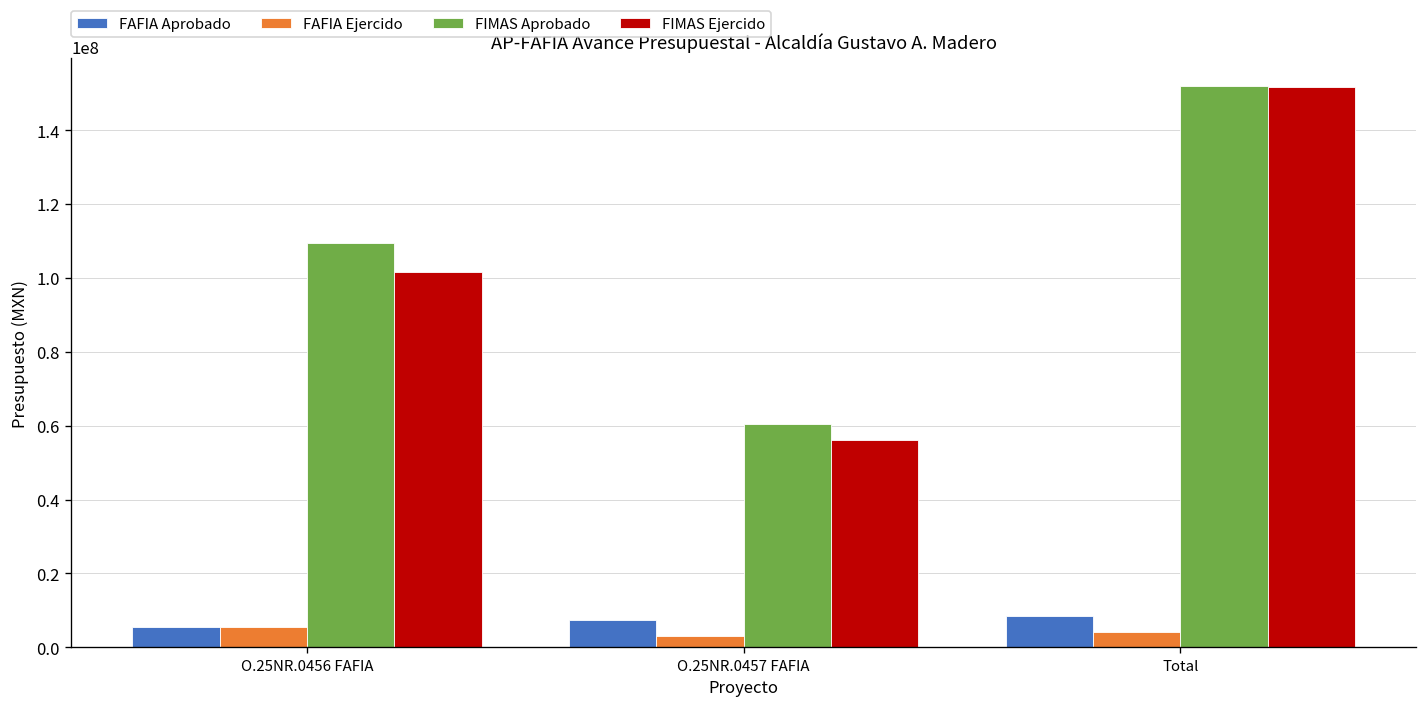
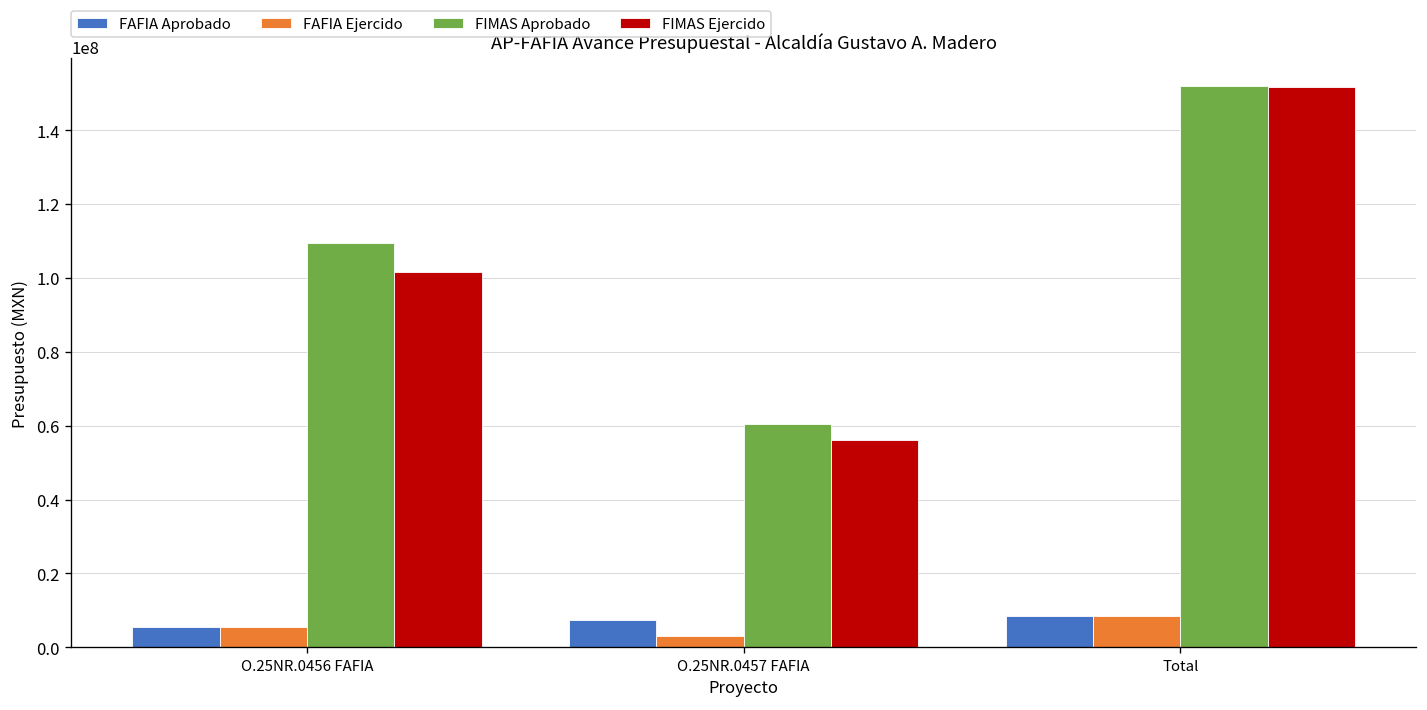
  {
    "FAFIA Aprobado": {
      "O.25NR.0456 FAFIA": 5000000,
      "O.25NR.0457 FAFIA": 7000000,
      "Total": 9000000
    },
    "FAFIA Ejercido": {
      "O.25NR.0456 FAFIA": 5000000,
      "O.25NR.0457 FAFIA": 3000000,
-     "Total": 4000000
+     "Total": 9000000
    },
    "FIMAS Aprobado": {
      "O.25NR.0456 FAFIA": 109000000,
      "O.25NR.0457 FAFIA": 60000000,
      "Total": 152000000
    },
    "FIMAS Ejercido": {
      "O.25NR.0456 FAFIA": 102000000,
      "O.25NR.0457 FAFIA": 56000000,
      "Total": 152000000
    }
  }
